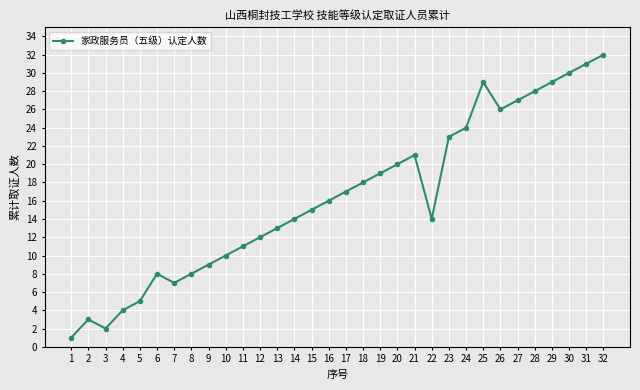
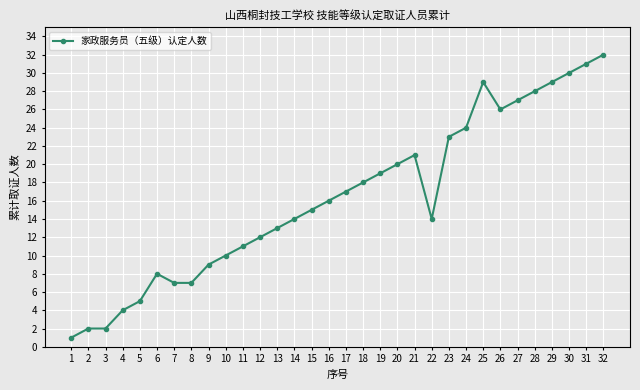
  {
    "1": 1,
-   "2": 3,
+   "2": 2,
    "3": 2,
    "4": 4,
    "5": 5,
    "6": 8,
    "7": 7,
-   "8": 8,
+   "8": 7,
    "9": 9,
    "10": 10,
    "11": 11,
    "12": 12,
    "13": 13,
    "14": 14,
    "15": 15,
    "16": 16,
    "17": 17,
    "18": 18,
    "19": 19,
    "20": 20,
    "21": 21,
    "22": 14,
    "23": 23,
    "24": 24,
    "25": 29,
    "26": 26,
    "27": 27,
    "28": 28,
    "29": 29,
    "30": 30,
    "31": 31,
    "32": 32
  }
